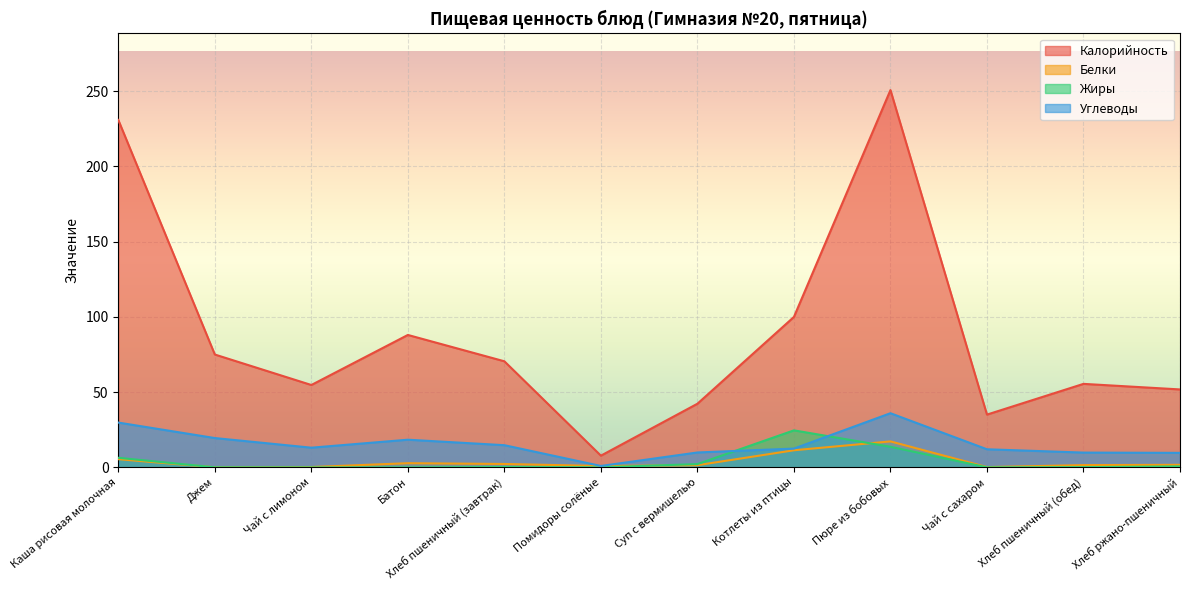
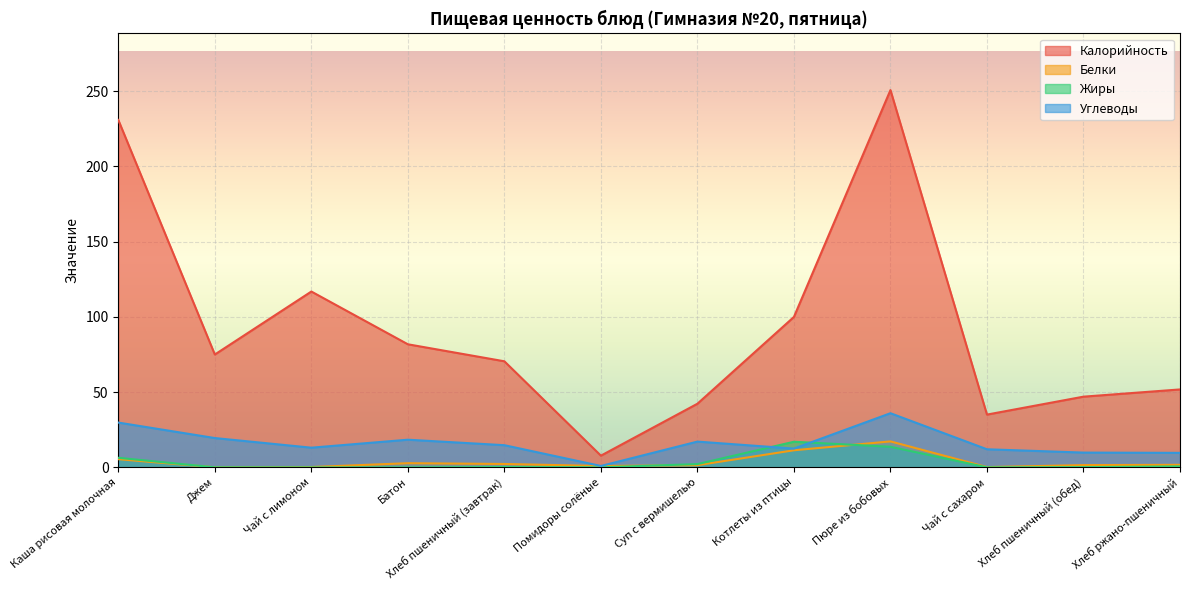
  {
    "Калорийность": {
      "Каша рисовая молочная": 231,
      "Джем": 75,
-     "Чай с лимоном": 55,
-     "Батон": 88,
+     "Чай с лимоном": 117,
+     "Батон": 82,
      "Хлеб пшеничный (завтрак)": 71,
      "Помидоры солёные": 8,
      "Суп с вермишелью": 42,
      "Котлеты из птицы": 100,
      "Пюре из бобовых": 251,
      "Чай с сахаром": 35,
-     "Хлеб пшеничный (обед)": 56,
+     "Хлеб пшеничный (обед)": 47,
      "Хлеб ржано-пшеничный": 52
    },
    "Белки": {
      "Батон": 3,
      "Хлеб пшеничный (завтрак)": 2,
      "Пюре из бобовых": 17
    },
    "Жиры": {
      "Батон": 0,
      "Хлеб пшеничный (завтрак)": 0,
-     "Котлеты из птицы": 25,
+     "Котлеты из птицы": 17,
      "Пюре из бобовых": 14
    },
    "Углеводы": {
      "Каша рисовая молочная": 30,
      "Джем": 20,
      "Чай с лимоном": 13,
      "Батон": 18,
      "Хлеб пшеничный (завтрак)": 15,
-     "Суп с вермишелью": 10,
+     "Суп с вермишелью": 17,
      "Пюре из бобовых": 36,
      "Чай с сахаром": 12,
      "Хлеб пшеничный (обед)": 10,
      "Хлеб ржано-пшеничный": 10
    }
  }
